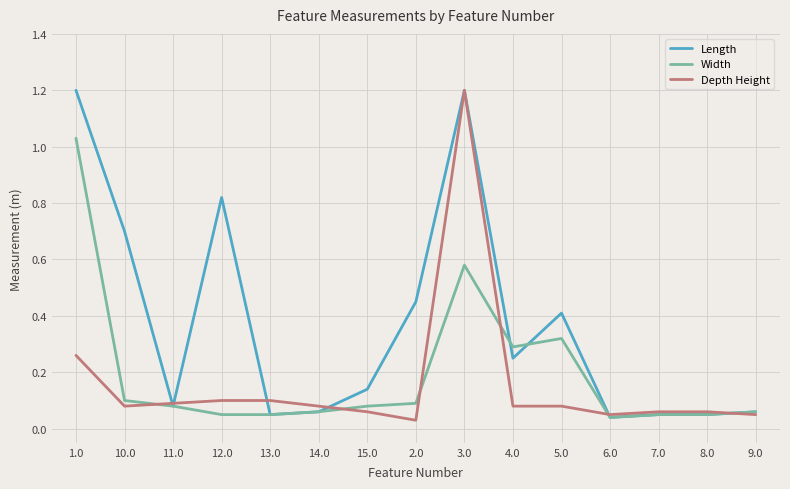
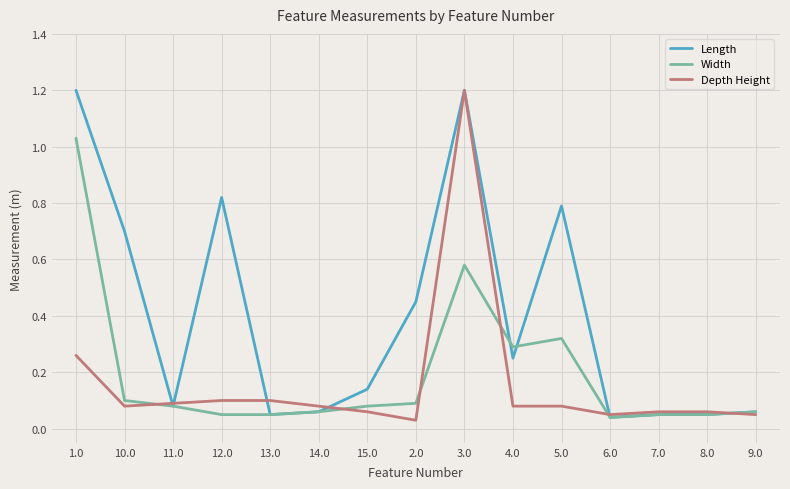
  {
    "Length": {
      "1.0": 1.20,
      "10.0": 0.70,
      "12.0": 0.82,
      "15.0": 0.14,
      "2.0": 0.45,
      "4.0": 0.25,
-     "5.0": 0.41
+     "5.0": 0.79
    },
    "Width": {
      "1.0": 1.03,
      "10.0": 0.10,
      "12.0": 0.05,
      "15.0": 0.08,
      "2.0": 0.09,
      "3.0": 0.58,
      "4.0": 0.29,
      "5.0": 0.32
    },
    "Depth Height": {
      "1.0": 0.26,
      "10.0": 0.08,
      "11.0": 0.09,
      "12.0": 0.10,
      "13.0": 0.10,
      "14.0": 0.08,
      "15.0": 0.06,
      "2.0": 0.03,
      "4.0": 0.08,
      "5.0": 0.08,
      "6.0": 0.05,
      "7.0": 0.06,
      "8.0": 0.06,
      "9.0": 0.05
    }
  }
